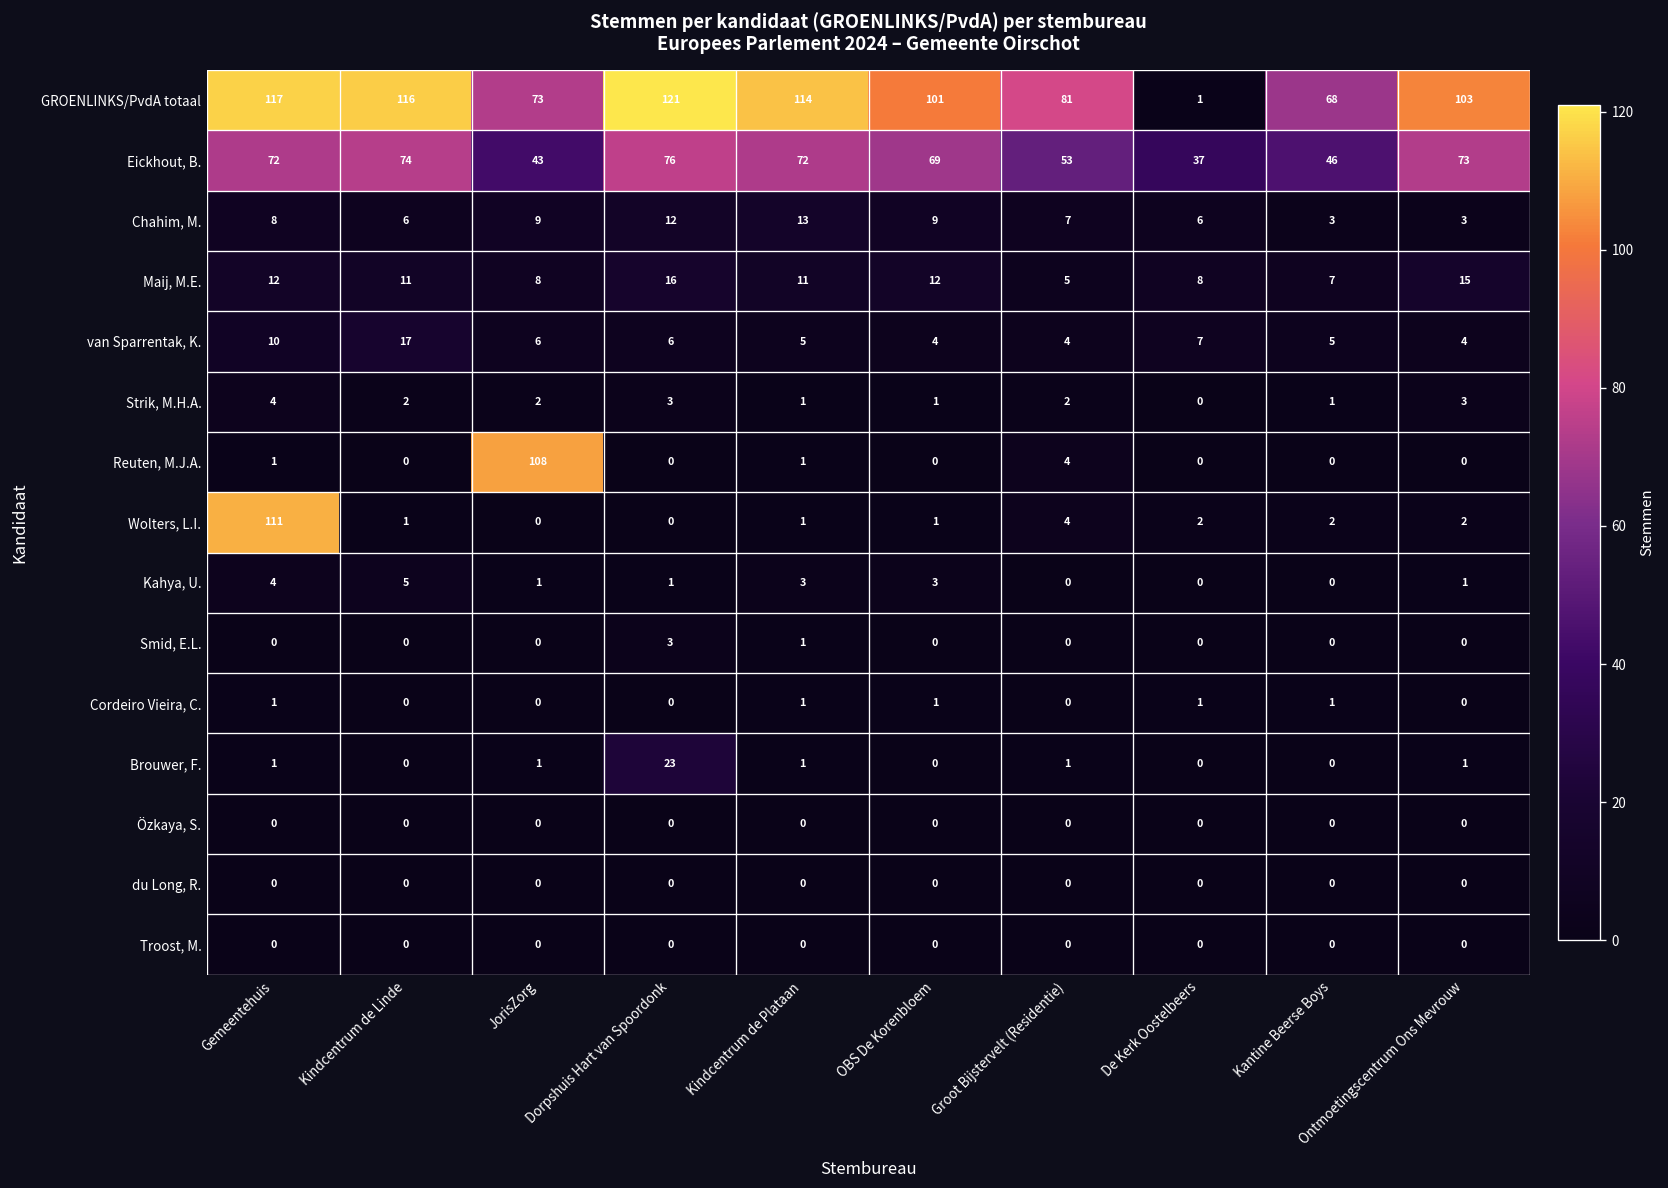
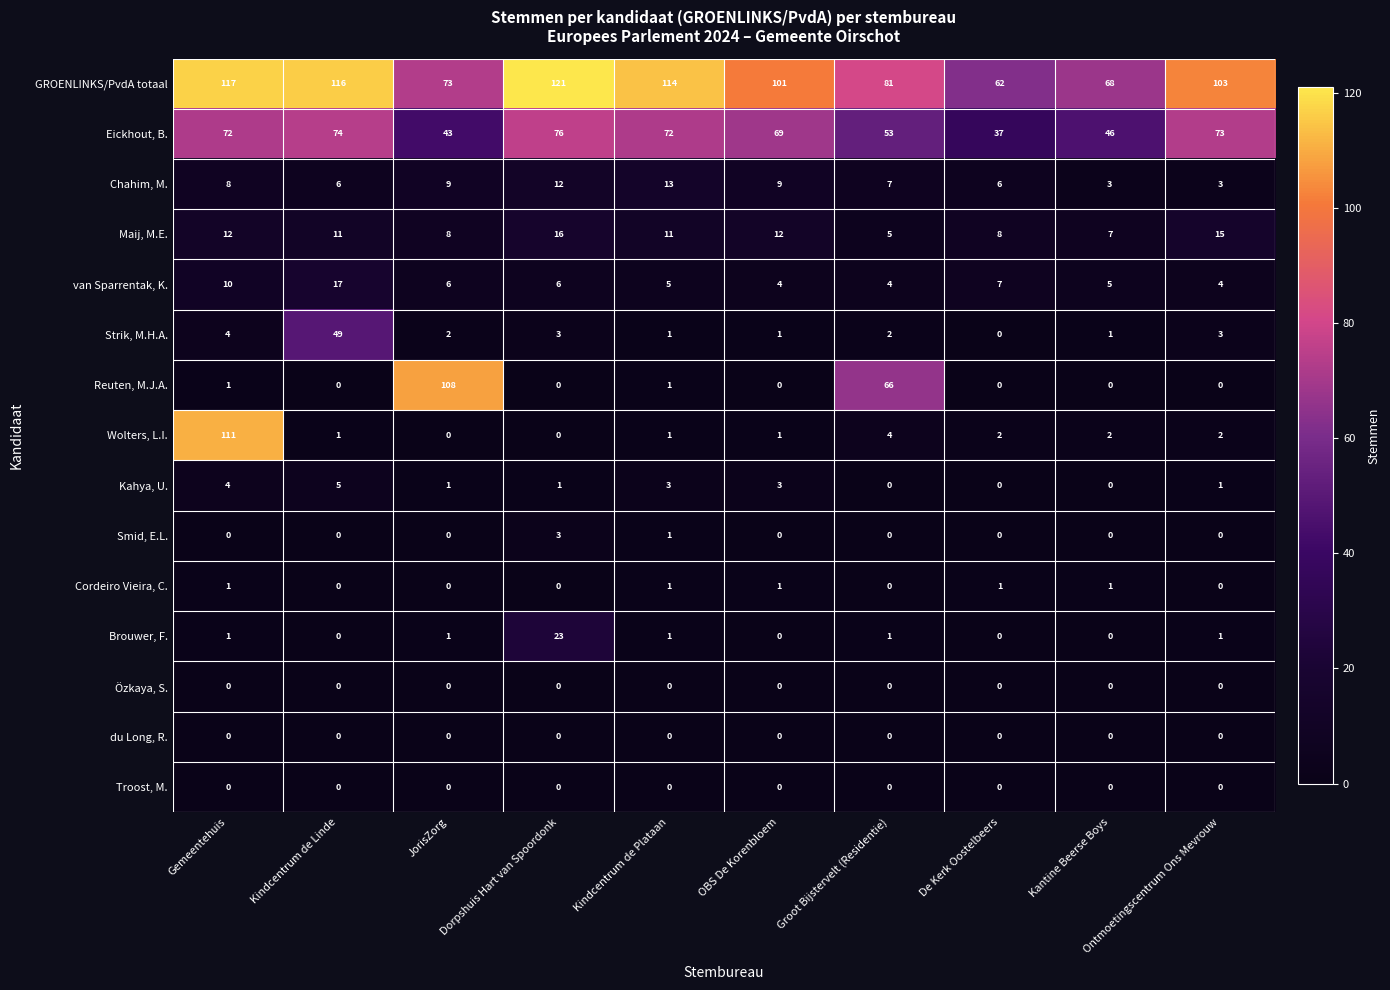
  {
    "GROENLINKS/PvdA totaal": {
      "Gemeentehuis": 117,
      "Kindcentrum de Linde": 116,
      "JorisZorg": 73,
      "Dorpshuis Hart van Spoordonk": 121,
      "Kindcentrum de Plataan": 114,
      "OBS De Korenbloem": 101,
      "Groot Bijstervelt (Residentie)": 81,
-     "De Kerk Oostelbeers": 1,
+     "De Kerk Oostelbeers": 62,
      "Kantine Beerse Boys": 68,
      "Ontmoetingscentrum Ons Mevrouw": 103
    },
    "Eickhout, B.": {
      "Gemeentehuis": 72,
      "Kindcentrum de Linde": 74,
      "JorisZorg": 43,
      "Dorpshuis Hart van Spoordonk": 76,
      "Kindcentrum de Plataan": 72,
      "OBS De Korenbloem": 69,
      "Groot Bijstervelt (Residentie)": 53,
      "De Kerk Oostelbeers": 37,
      "Kantine Beerse Boys": 46,
      "Ontmoetingscentrum Ons Mevrouw": 73
    },
    "Chahim, M.": {
      "Gemeentehuis": 8,
      "Kindcentrum de Linde": 6,
      "JorisZorg": 9,
      "Dorpshuis Hart van Spoordonk": 12,
      "Kindcentrum de Plataan": 13,
      "OBS De Korenbloem": 9,
      "Groot Bijstervelt (Residentie)": 7,
      "De Kerk Oostelbeers": 6,
      "Kantine Beerse Boys": 3,
      "Ontmoetingscentrum Ons Mevrouw": 3
    },
    "Maij, M.E.": {
      "Gemeentehuis": 12,
      "Kindcentrum de Linde": 11,
      "JorisZorg": 8,
      "Dorpshuis Hart van Spoordonk": 16,
      "Kindcentrum de Plataan": 11,
      "OBS De Korenbloem": 12,
      "Groot Bijstervelt (Residentie)": 5,
      "De Kerk Oostelbeers": 8,
      "Kantine Beerse Boys": 7,
      "Ontmoetingscentrum Ons Mevrouw": 15
    },
    "van Sparrentak, K.": {
      "Gemeentehuis": 10,
      "Kindcentrum de Linde": 17,
      "JorisZorg": 6,
      "Dorpshuis Hart van Spoordonk": 6,
      "Kindcentrum de Plataan": 5,
      "OBS De Korenbloem": 4,
      "Groot Bijstervelt (Residentie)": 4,
      "De Kerk Oostelbeers": 7,
      "Kantine Beerse Boys": 5,
      "Ontmoetingscentrum Ons Mevrouw": 4
    },
    "Strik, M.H.A.": {
      "Gemeentehuis": 4,
-     "Kindcentrum de Linde": 2,
+     "Kindcentrum de Linde": 49,
      "JorisZorg": 2,
      "Dorpshuis Hart van Spoordonk": 3,
      "Kindcentrum de Plataan": 1,
      "OBS De Korenbloem": 1,
      "Groot Bijstervelt (Residentie)": 2,
      "De Kerk Oostelbeers": 0,
      "Kantine Beerse Boys": 1,
      "Ontmoetingscentrum Ons Mevrouw": 3
    },
    "Reuten, M.J.A.": {
      "Gemeentehuis": 1,
      "Kindcentrum de Linde": 0,
      "JorisZorg": 108,
      "Dorpshuis Hart van Spoordonk": 0,
      "Kindcentrum de Plataan": 1,
      "OBS De Korenbloem": 0,
-     "Groot Bijstervelt (Residentie)": 4,
+     "Groot Bijstervelt (Residentie)": 66,
      "De Kerk Oostelbeers": 0,
      "Kantine Beerse Boys": 0,
      "Ontmoetingscentrum Ons Mevrouw": 0
    },
    "Wolters, L.I.": {
      "Gemeentehuis": 111,
      "Kindcentrum de Linde": 1,
      "JorisZorg": 0,
      "Dorpshuis Hart van Spoordonk": 0,
      "Kindcentrum de Plataan": 1,
      "OBS De Korenbloem": 1,
      "Groot Bijstervelt (Residentie)": 4,
      "De Kerk Oostelbeers": 2,
      "Kantine Beerse Boys": 2,
      "Ontmoetingscentrum Ons Mevrouw": 2
    },
    "Kahya, U.": {
      "Gemeentehuis": 4,
      "Kindcentrum de Linde": 5,
      "JorisZorg": 1,
      "Dorpshuis Hart van Spoordonk": 1,
      "Kindcentrum de Plataan": 3,
      "OBS De Korenbloem": 3,
      "Groot Bijstervelt (Residentie)": 0,
      "De Kerk Oostelbeers": 0,
      "Kantine Beerse Boys": 0,
      "Ontmoetingscentrum Ons Mevrouw": 1
    },
    "Smid, E.L.": {
      "Gemeentehuis": 0,
      "Kindcentrum de Linde": 0,
      "JorisZorg": 0,
      "Dorpshuis Hart van Spoordonk": 3,
      "Kindcentrum de Plataan": 1,
      "OBS De Korenbloem": 0,
      "Groot Bijstervelt (Residentie)": 0,
      "De Kerk Oostelbeers": 0,
      "Kantine Beerse Boys": 0,
      "Ontmoetingscentrum Ons Mevrouw": 0
    },
    "Cordeiro Vieira, C.": {
      "Gemeentehuis": 1,
      "Kindcentrum de Linde": 0,
      "JorisZorg": 0,
      "Dorpshuis Hart van Spoordonk": 0,
      "Kindcentrum de Plataan": 1,
      "OBS De Korenbloem": 1,
      "Groot Bijstervelt (Residentie)": 0,
      "De Kerk Oostelbeers": 1,
      "Kantine Beerse Boys": 1,
      "Ontmoetingscentrum Ons Mevrouw": 0
    },
    "Brouwer, F.": {
      "Gemeentehuis": 1,
      "Kindcentrum de Linde": 0,
      "JorisZorg": 1,
      "Dorpshuis Hart van Spoordonk": 23,
      "Kindcentrum de Plataan": 1,
      "OBS De Korenbloem": 0,
      "Groot Bijstervelt (Residentie)": 1,
      "De Kerk Oostelbeers": 0,
      "Kantine Beerse Boys": 0,
      "Ontmoetingscentrum Ons Mevrouw": 1
    },
    "Özkaya, S.": {
      "Gemeentehuis": 0,
      "Kindcentrum de Linde": 0,
      "JorisZorg": 0,
      "Dorpshuis Hart van Spoordonk": 0,
      "Kindcentrum de Plataan": 0,
      "OBS De Korenbloem": 0,
      "Groot Bijstervelt (Residentie)": 0,
      "De Kerk Oostelbeers": 0,
      "Kantine Beerse Boys": 0,
      "Ontmoetingscentrum Ons Mevrouw": 0
    },
    "du Long, R.": {
      "Gemeentehuis": 0,
      "Kindcentrum de Linde": 0,
      "JorisZorg": 0,
      "Dorpshuis Hart van Spoordonk": 0,
      "Kindcentrum de Plataan": 0,
      "OBS De Korenbloem": 0,
      "Groot Bijstervelt (Residentie)": 0,
      "De Kerk Oostelbeers": 0,
      "Kantine Beerse Boys": 0,
      "Ontmoetingscentrum Ons Mevrouw": 0
    },
    "Troost, M.": {
      "Gemeentehuis": 0,
      "Kindcentrum de Linde": 0,
      "JorisZorg": 0,
      "Dorpshuis Hart van Spoordonk": 0,
      "Kindcentrum de Plataan": 0,
      "OBS De Korenbloem": 0,
      "Groot Bijstervelt (Residentie)": 0,
      "De Kerk Oostelbeers": 0,
      "Kantine Beerse Boys": 0,
      "Ontmoetingscentrum Ons Mevrouw": 0
    }
  }
